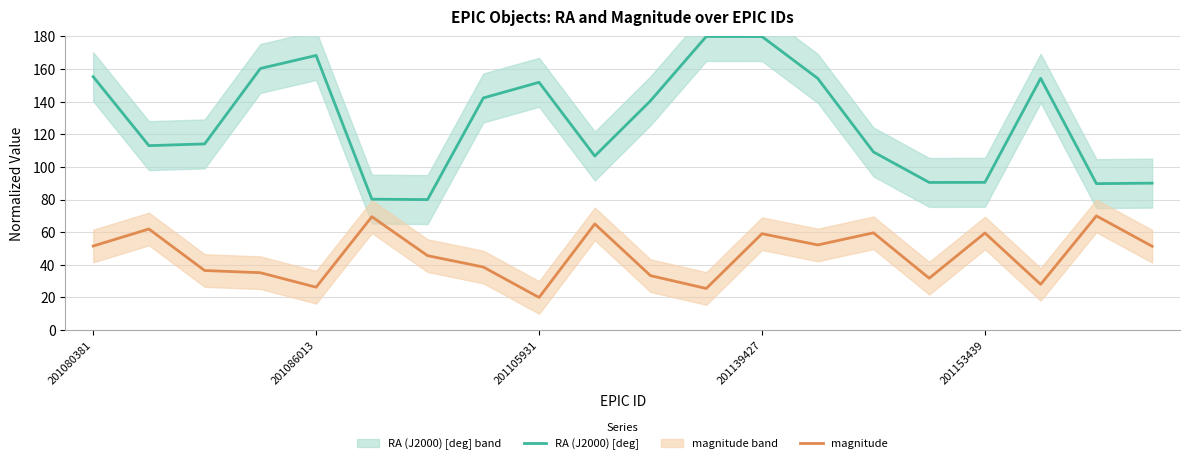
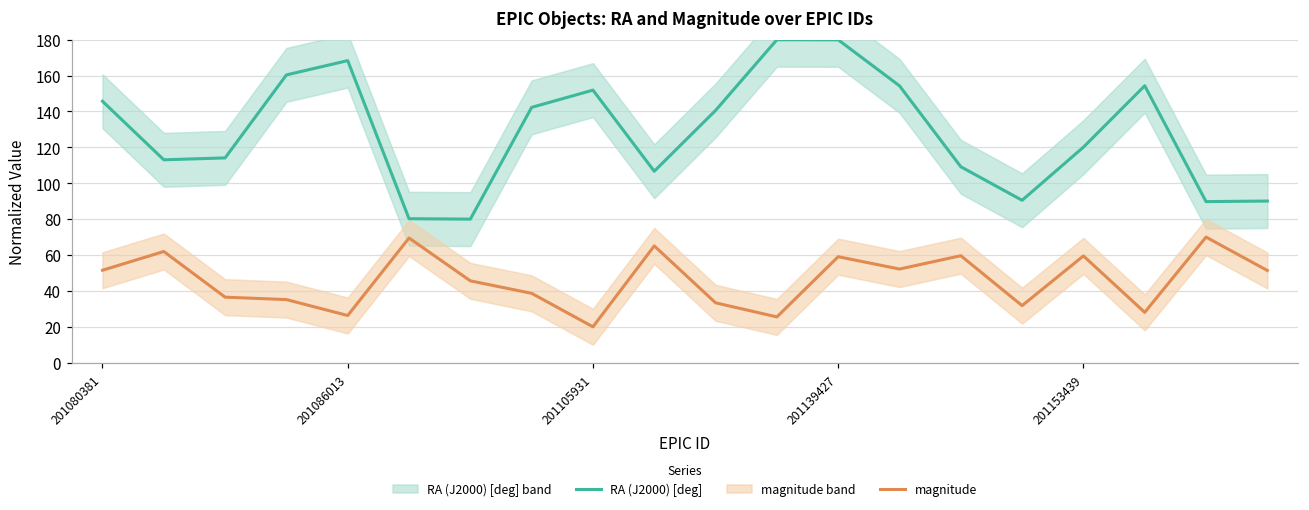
  {
    "RA (J2000) [deg]": {
-     "201080381": 155,
+     "201080381": 146,
      "201086013": 168,
      "201105931": 152,
      "201139427": 180,
-     "201153439": 91
+     "201153439": 120
    },
    "magnitude": {
      "201080381": 52,
      "201086013": 26,
      "201105931": 20,
      "201139427": 59,
      "201153439": 60
    }
  }
